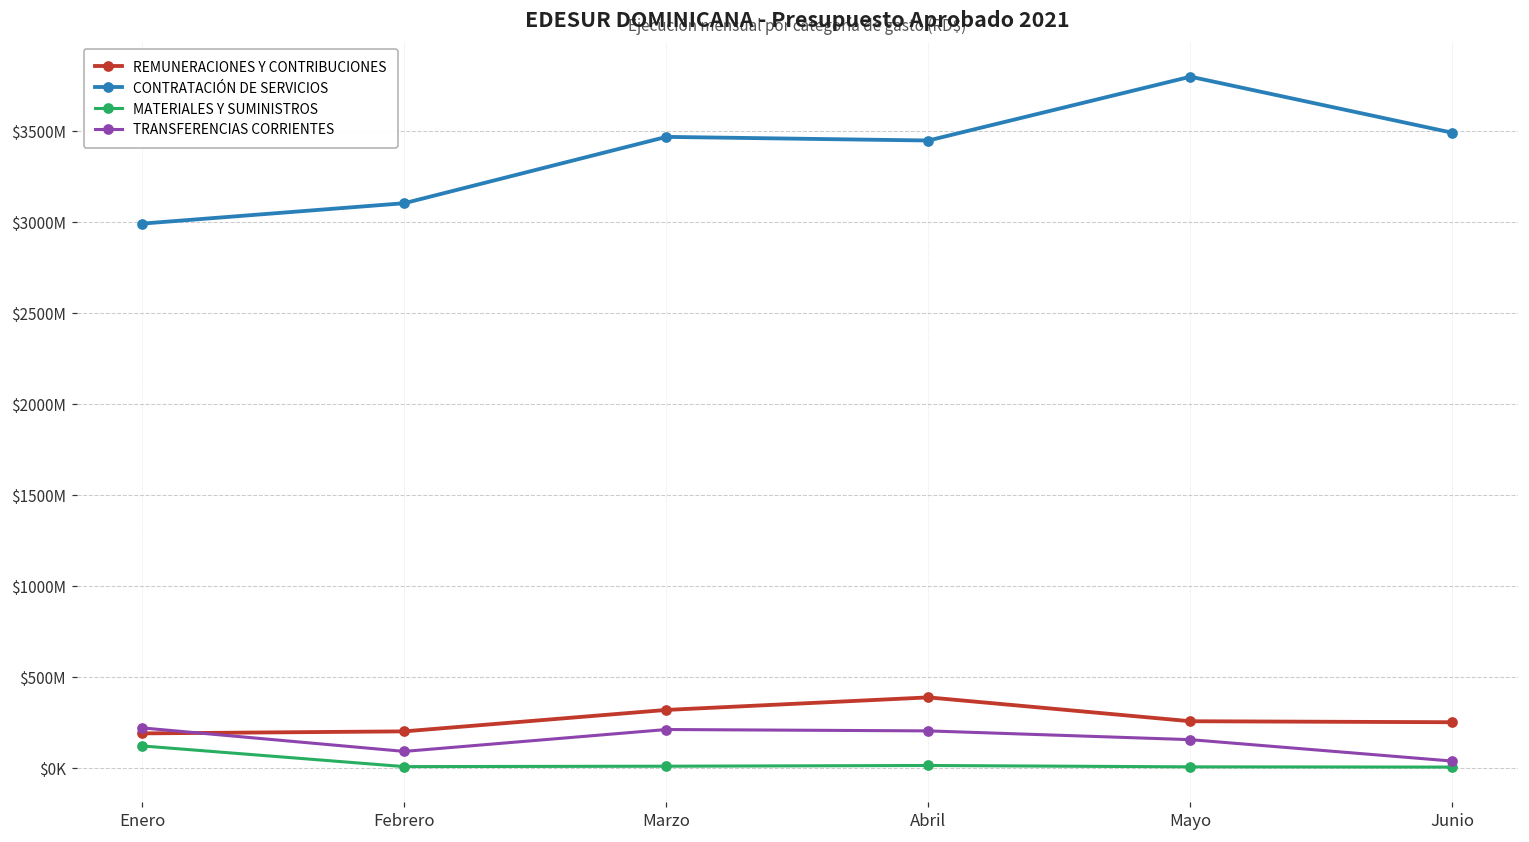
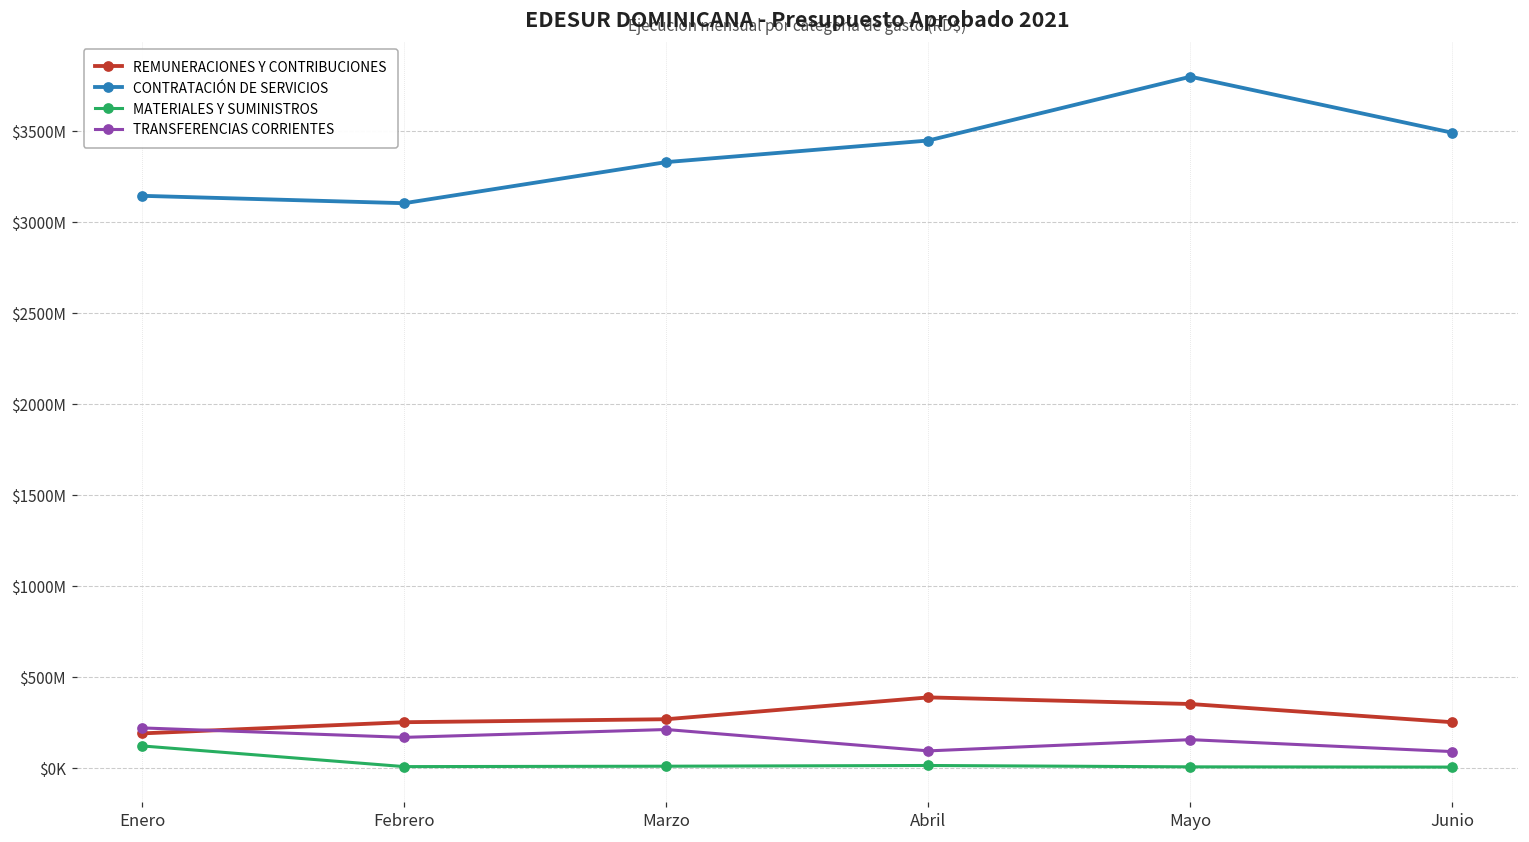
  {
    "REMUNERACIONES Y CONTRIBUCIONES": {
      "Enero": "$190000000",
-     "Febrero": "$200000000",
-     "Marzo": "$320000000",
+     "Febrero": "$250000000",
+     "Marzo": "$270000000",
      "Abril": "$390000000",
-     "Mayo": "$260000000",
+     "Mayo": "$350000000",
      "Junio": "$250000000"
    },
    "CONTRATACIÓN DE SERVICIOS": {
-     "Enero": "$2990000000",
+     "Enero": "$3140000000",
      "Febrero": "$3100000000",
-     "Marzo": "$3470000000",
+     "Marzo": "$3330000000",
      "Abril": "$3450000000",
      "Mayo": "$3800000000",
      "Junio": "$3490000000"
    },
    "MATERIALES Y SUMINISTROS": {
      "Enero": "$120000000",
      "Febrero": "$10000000",
      "Marzo": "$10000000",
      "Abril": "$10000000",
      "Mayo": "$10000000",
      "Junio": "$0"
    },
    "TRANSFERENCIAS CORRIENTES": {
      "Enero": "$220000000",
-     "Febrero": "$90000000",
+     "Febrero": "$170000000",
      "Marzo": "$210000000",
-     "Abril": "$200000000",
+     "Abril": "$90000000",
      "Mayo": "$160000000",
-     "Junio": "$40000000"
+     "Junio": "$90000000"
    }
  }
